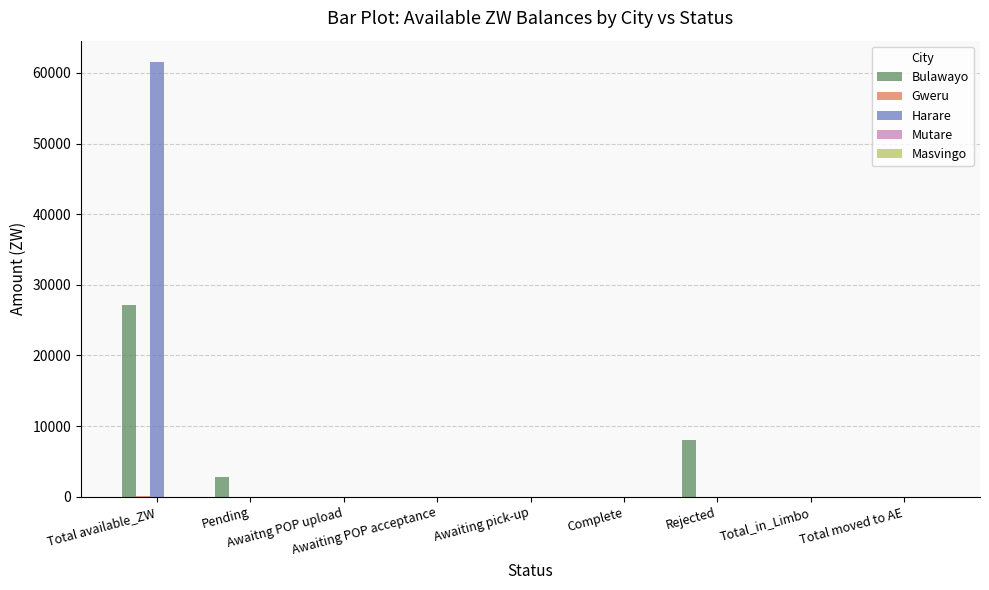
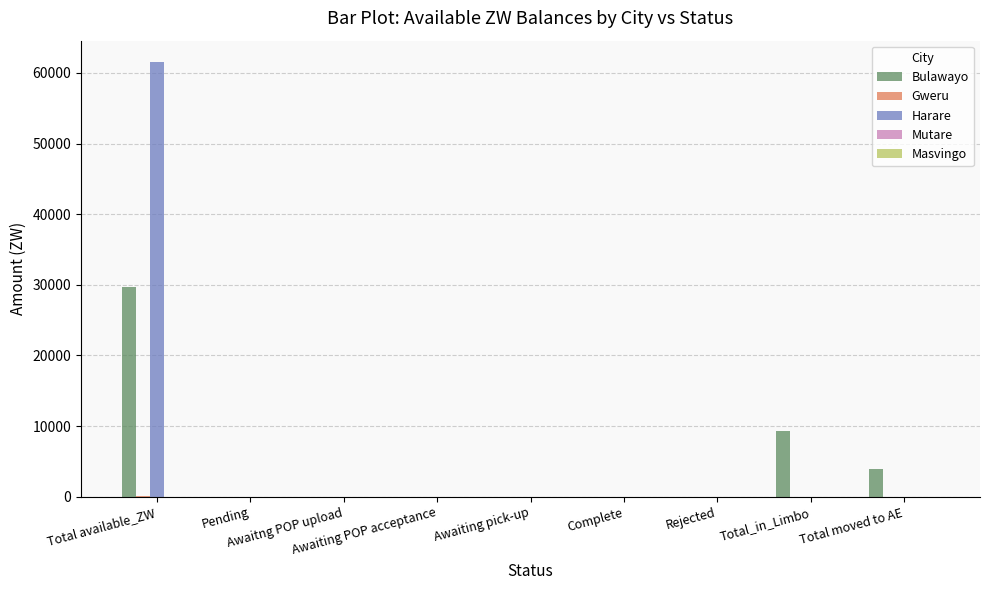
  {
    "Bulawayo": {
-     "Total available_ZW": 27000,
-     "Pending": 3000,
+     "Total available_ZW": 30000,
+     "Pending": 0,
      "Awaitng POP upload": 0,
      "Awaiting POP acceptance": 0,
      "Awaiting pick-up": 0,
      "Complete": 0,
-     "Rejected": 8000,
-     "Total_in_Limbo": 0,
-     "Total moved to AE": 0
+     "Rejected": 0,
+     "Total_in_Limbo": 9000,
+     "Total moved to AE": 4000
    },
    "Gweru": {
      "Pending": 0,
      "Awaitng POP upload": 0,
      "Awaiting POP acceptance": 0,
      "Awaiting pick-up": 0,
      "Complete": 0,
      "Rejected": 0,
      "Total_in_Limbo": 0,
      "Total moved to AE": 0
    },
    "Harare": {
      "Total available_ZW": 61000,
      "Pending": 0,
      "Awaitng POP upload": 0,
      "Awaiting POP acceptance": 0,
      "Awaiting pick-up": 0,
      "Complete": 0,
      "Rejected": 0,
      "Total_in_Limbo": 0,
      "Total moved to AE": 0
    },
    "Mutare": {
      "Total available_ZW": 0,
      "Pending": 0,
      "Awaitng POP upload": 0,
      "Awaiting POP acceptance": 0,
      "Awaiting pick-up": 0,
      "Complete": 0,
      "Rejected": 0,
      "Total_in_Limbo": 0,
      "Total moved to AE": 0
    },
    "Masvingo": {
      "Pending": 0,
      "Awaitng POP upload": 0,
      "Awaiting POP acceptance": 0,
      "Awaiting pick-up": 0,
      "Complete": 0,
      "Rejected": 0,
      "Total_in_Limbo": 0,
      "Total moved to AE": 0
    }
  }
